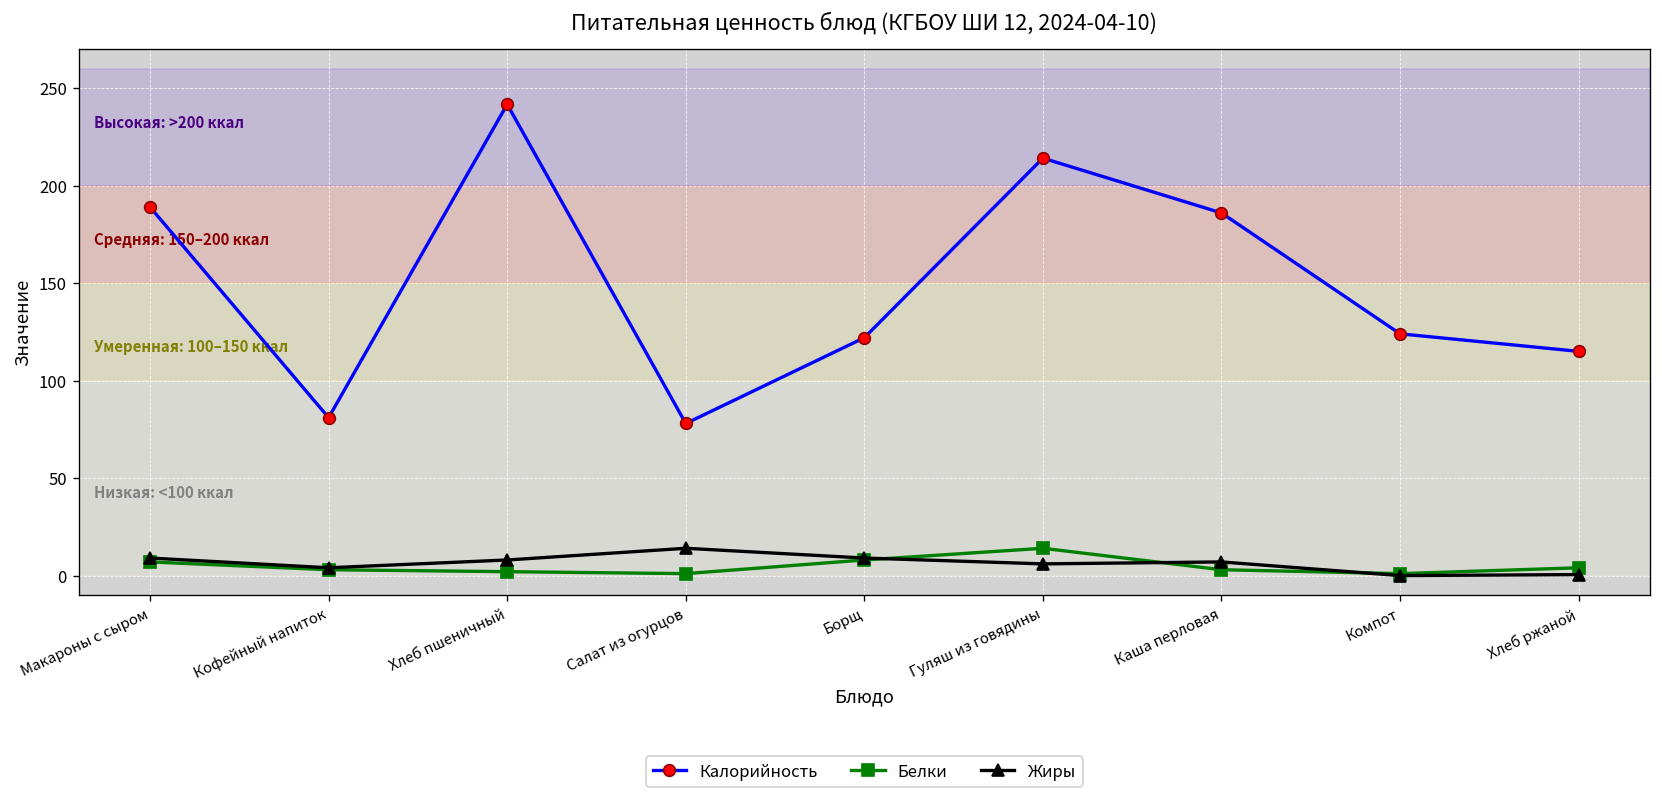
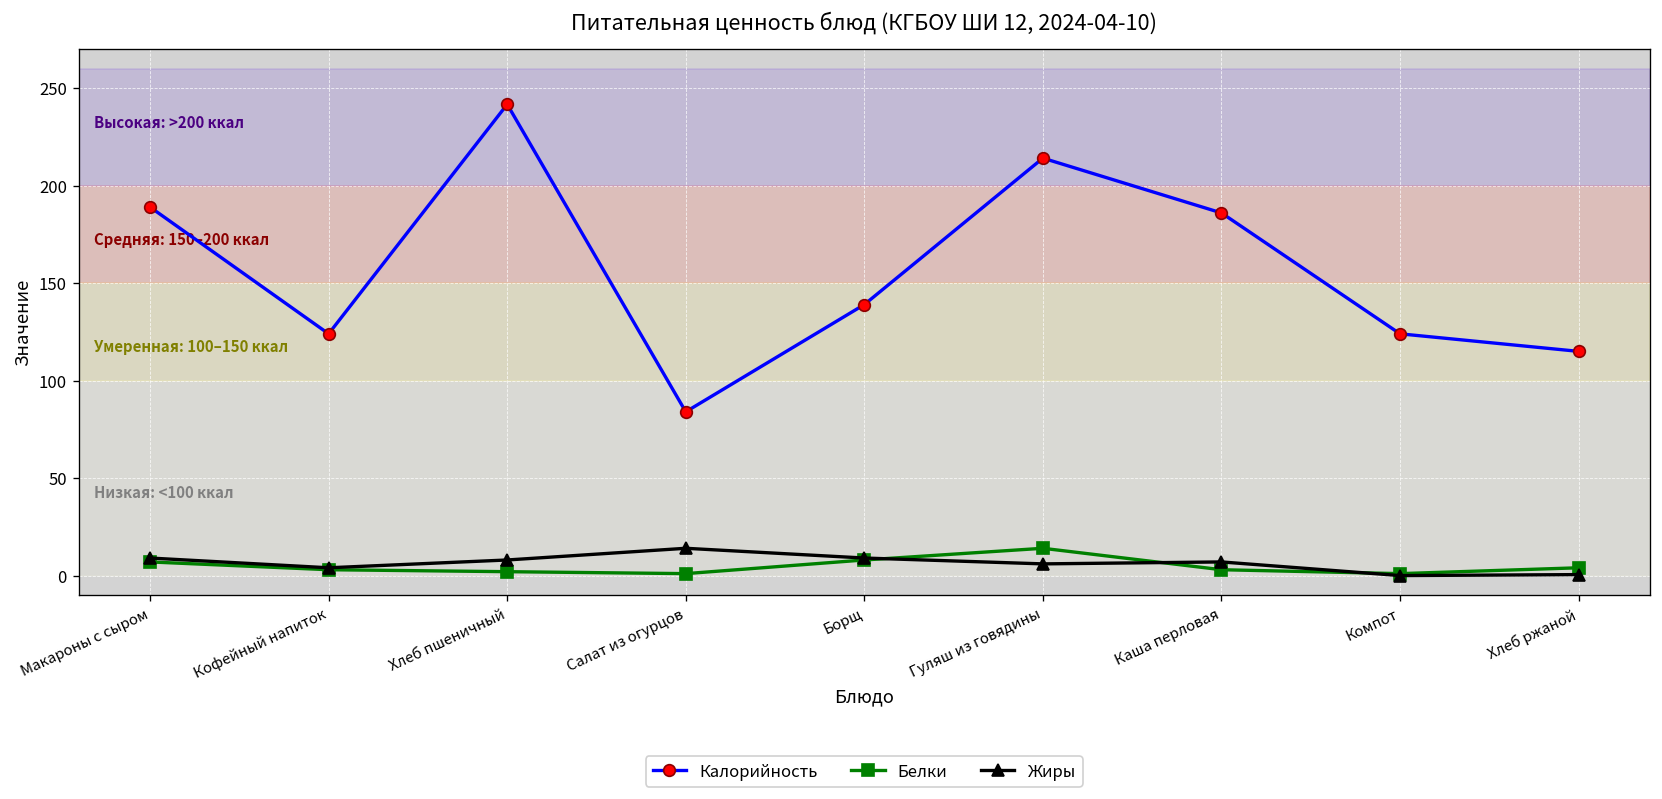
  {
    "Калорийность": {
-     "Кофейный напиток": 81,
+     "Кофейный напиток": 124,
      "Хлеб пшеничный": 242,
-     "Салат из огурцов": 78,
-     "Борщ": 122,
+     "Салат из огурцов": 84,
+     "Борщ": 139,
      "Гуляш из говядины": 214,
      "Каша перловая": 186,
      "Компот": 124,
      "Хлеб ржаной": 115
    },
    "Белки": {
      "Макароны с сыром": 7,
      "Хлеб пшеничный": 2,
      "Салат из огурцов": 1,
      "Гуляш из говядины": 14,
      "Каша перловая": 3,
      "Хлеб ржаной": 4
    },
    "Жиры": {
      "Макароны с сыром": 9,
      "Хлеб пшеничный": 8,
      "Салат из огурцов": 14,
      "Гуляш из говядины": 6,
      "Каша перловая": 7,
      "Хлеб ржаной": 1
    }
  }
